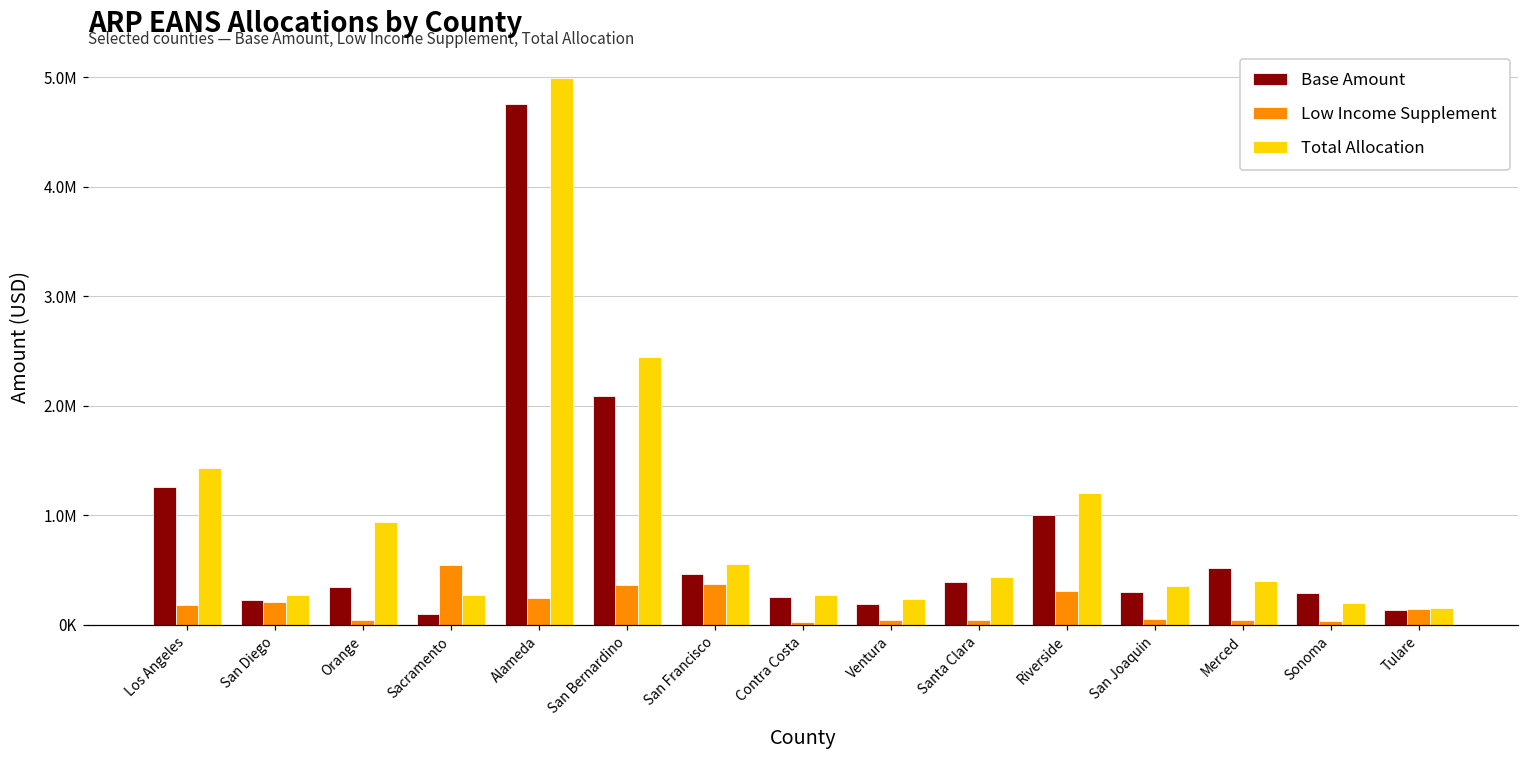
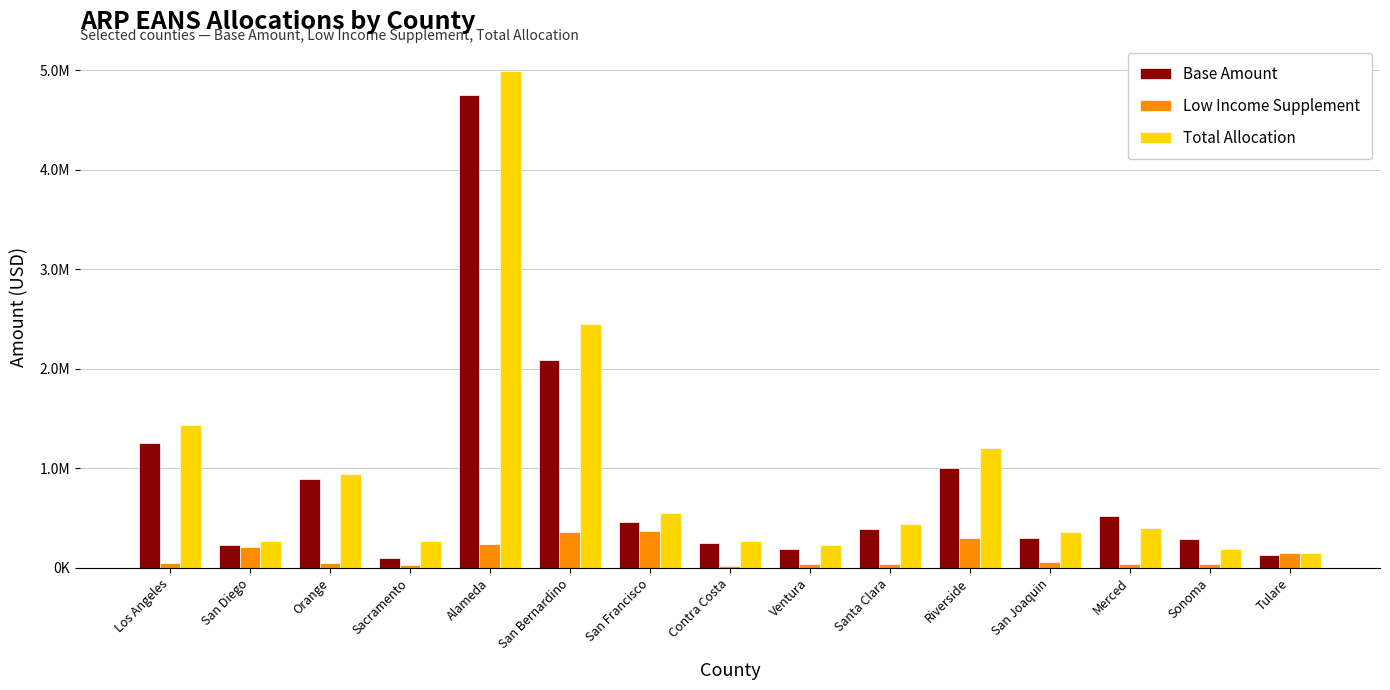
  {
    "Base Amount": {
      "Los Angeles": 1300000,
      "San Diego": 200000,
-     "Orange": 300000,
+     "Orange": 900000,
      "Sacramento": 100000,
      "Alameda": 4800000,
      "San Bernardino": 2100000,
      "San Francisco": 500000,
      "Contra Costa": 300000,
      "Ventura": 200000,
      "Santa Clara": 400000,
      "Riverside": 1000000,
      "San Joaquin": 300000,
      "Merced": 500000,
      "Sonoma": 300000,
      "Tulare": 100000
    },
    "Low Income Supplement": {
-     "Los Angeles": 200000,
+     "Los Angeles": 0,
      "San Diego": 200000,
      "Orange": 0,
-     "Sacramento": 500000,
+     "Sacramento": 0,
      "Alameda": 200000,
      "San Bernardino": 400000,
      "San Francisco": 400000,
      "Ventura": 0,
      "Santa Clara": 0,
      "Riverside": 300000,
      "San Joaquin": 100000,
      "Merced": 0,
      "Sonoma": 0,
      "Tulare": 100000
    },
    "Total Allocation": {
      "Los Angeles": 1400000,
      "San Diego": 300000,
      "Orange": 900000,
      "Sacramento": 300000,
      "Alameda": 5000000,
      "San Bernardino": 2400000,
      "San Francisco": 600000,
      "Contra Costa": 300000,
      "Ventura": 200000,
      "Santa Clara": 400000,
      "Riverside": 1200000,
      "San Joaquin": 400000,
      "Merced": 400000,
      "Sonoma": 200000,
      "Tulare": 200000
    }
  }
